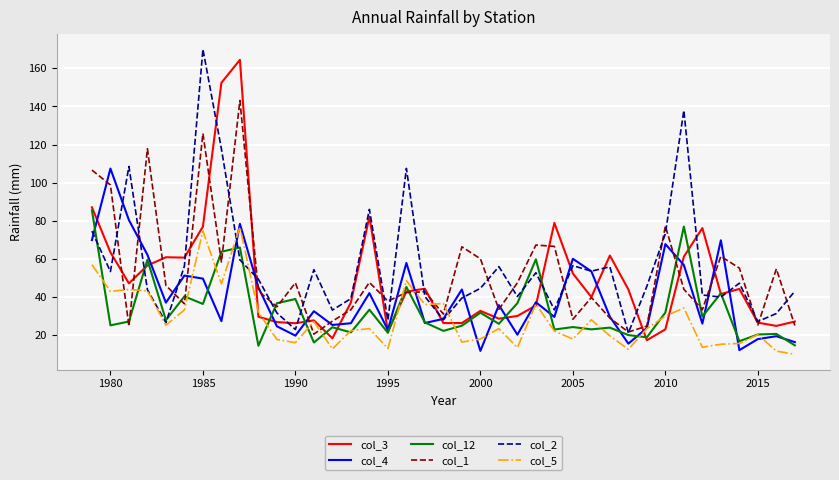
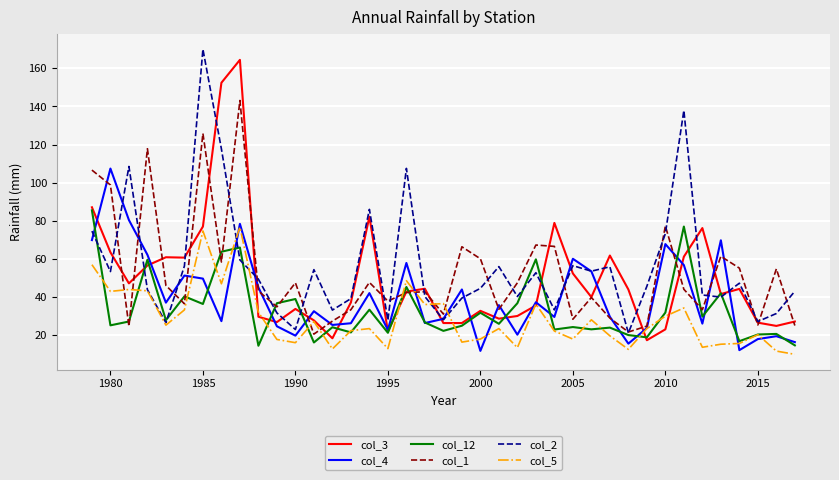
  {
    "col_3": {
      "1980": 64,
      "1985": 77,
-     "1990": 26,
+     "1990": 34,
      "2005": 52,
      "2010": 23
    },
    "col_4": {
      "1980": 107,
      "1985": 50,
      "1990": 20,
      "2000": 12,
      "2005": 60,
      "2010": 68,
      "2015": 18
    },
    "col_12": {
      "1980": 25,
      "1985": 36,
      "1990": 39,
      "2005": 24,
      "2010": 32
    },
    "col_1": {
      "1980": 99,
      "1985": 126,
      "1990": 48,
      "1995": 38,
      "2000": 60,
      "2005": 28,
      "2010": 77
    },
    "col_2": {
      "1980": 53,
      "1985": 170,
      "1990": 23,
      "1995": 28,
      "2000": 45,
      "2005": 57,
      "2010": 73
    },
    "col_5": {
      "1980": 43,
      "1985": 75,
      "1990": 16,
      "1995": 13,
      "2000": 18,
      "2005": 18,
      "2010": 30
    }
  }
